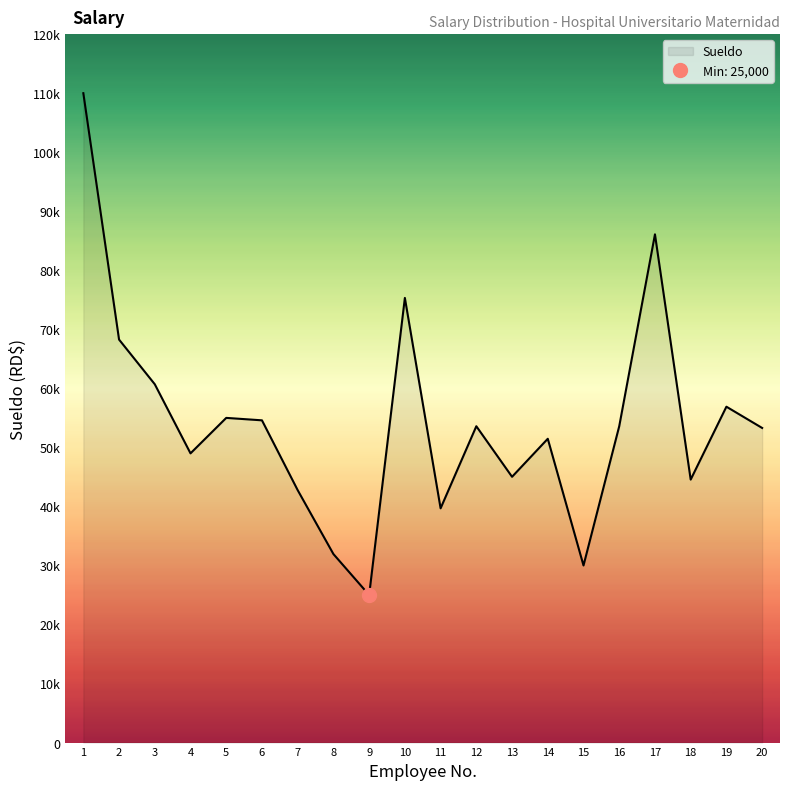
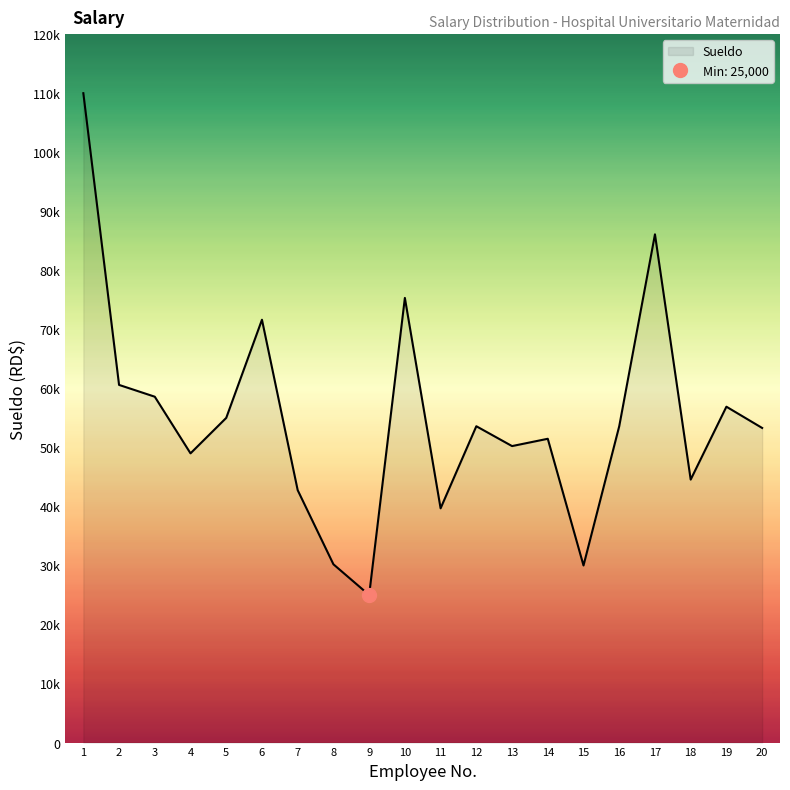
  {
    "Sueldo": {
      "1": 110000,
-     "2": 68000,
-     "3": 61000,
+     "2": 61000,
+     "3": 59000,
      "4": 49000,
      "5": 55000,
-     "6": 55000,
+     "6": 72000,
      "7": 43000,
-     "8": 32000,
+     "8": 30000,
      "10": 75000,
      "11": 40000,
      "12": 54000,
-     "13": 45000,
+     "13": 50000,
      "14": 51000,
      "15": 30000,
      "16": 54000,
      "17": 86000,
      "18": 45000,
      "19": 57000,
      "20": 53000
    }
  }
